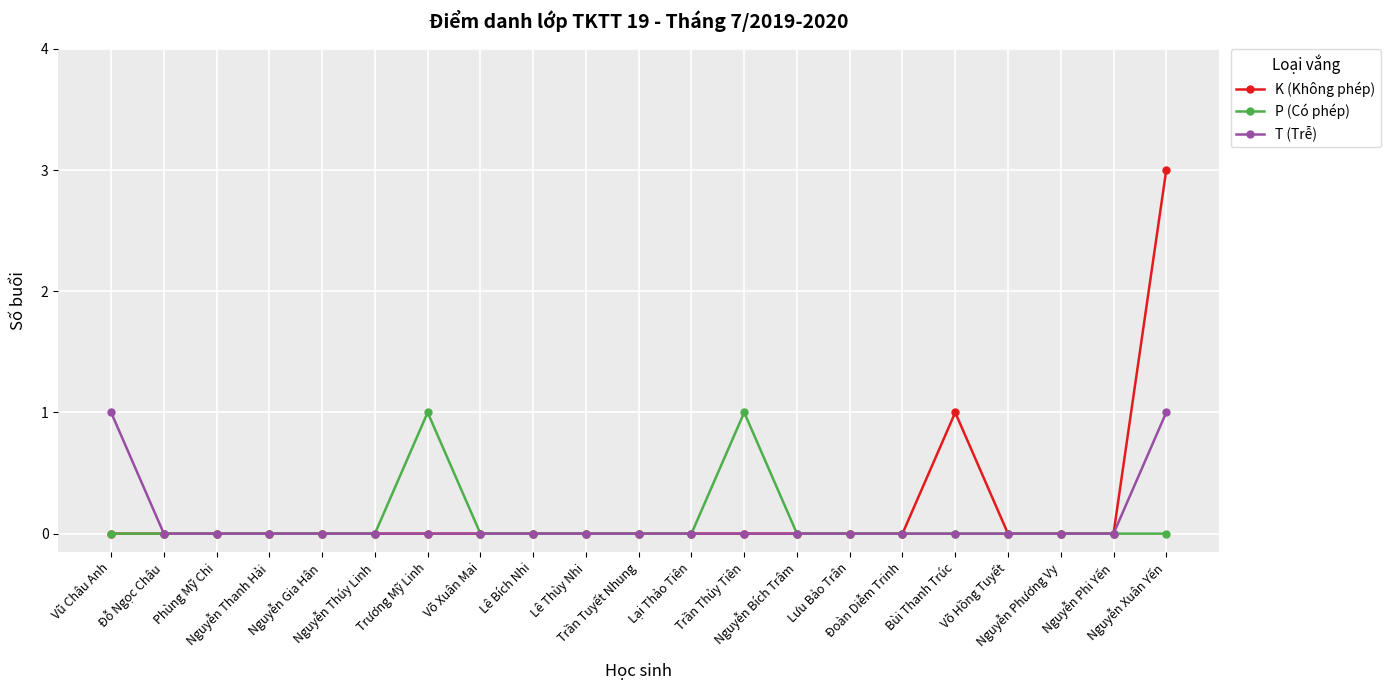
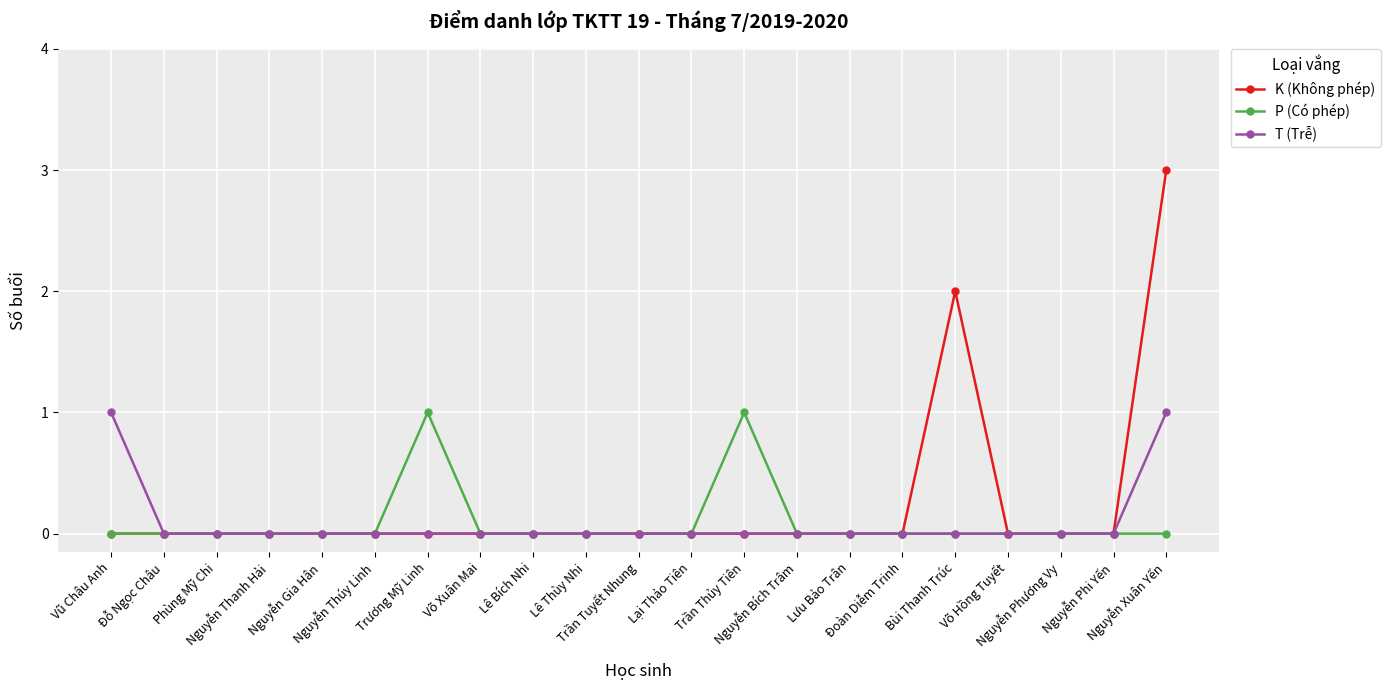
  {
    "K (Không phép)": {
-     "Bùi Thanh Trúc": 1,
+     "Bùi Thanh Trúc": 2,
      "Nguyễn Xuân Yến": 3
    },
    "P (Có phép)": {
      "Trương Mỹ Linh": 1,
      "Trần Thủy Tiên": 1,
      "Nguyễn Xuân Yến": 0
    },
    "T (Trễ)": {
      "Vũ Châu Anh": 1,
      "Nguyễn Xuân Yến": 1
    }
  }
